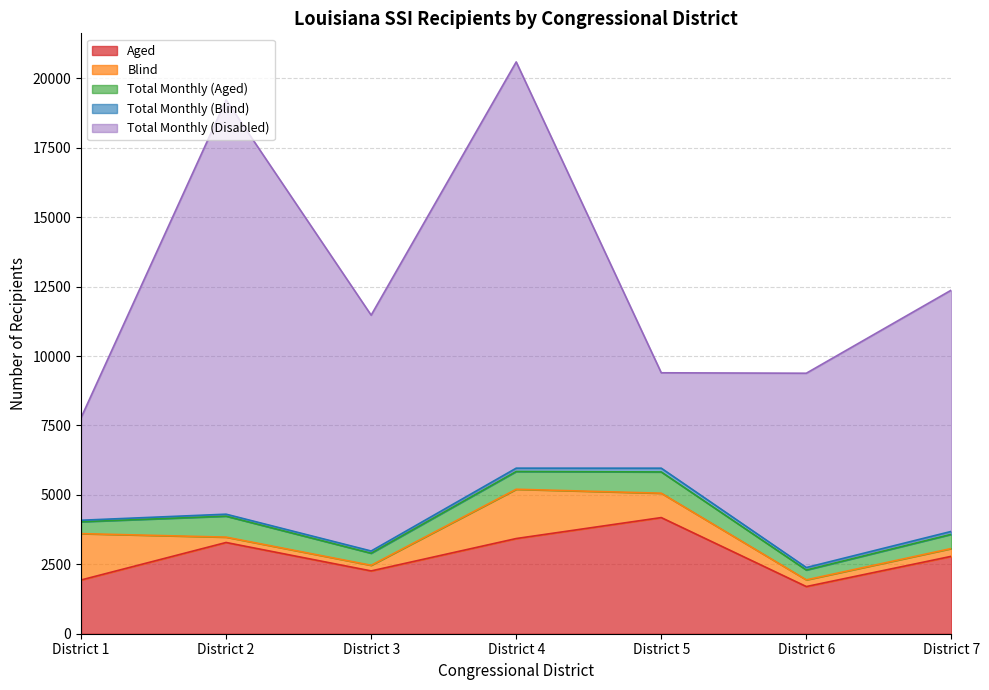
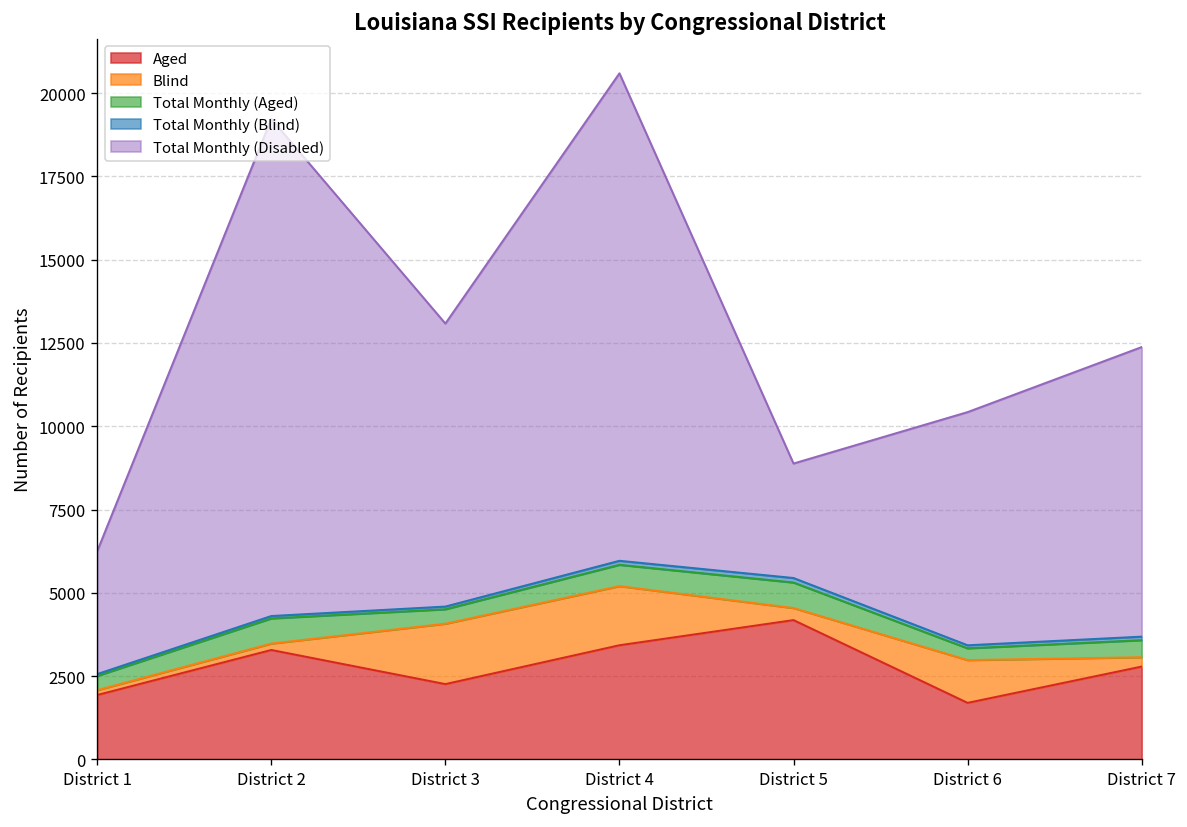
  {
    "Aged": {
      "District 1": 1900,
      "District 2": 3300,
      "District 3": 2300,
      "District 4": 3400,
      "District 5": 4200,
      "District 6": 1700,
      "District 7": 2800
    },
    "Blind": {
-     "District 1": 1700,
+     "District 1": 100,
      "District 2": 200,
-     "District 3": 200,
+     "District 3": 1800,
      "District 4": 1800,
-     "District 5": 900,
-     "District 6": 200,
+     "District 5": 400,
+     "District 6": 1300,
      "District 7": 300
    },
    "Total Monthly (Aged)": {
      "District 4": 600,
      "District 5": 800,
      "District 7": 500
    },
    "Total Monthly (Blind)": {
      "District 4": 100,
      "District 5": 100,
      "District 7": 100
    },
    "Total Monthly (Disabled)": {
      "District 1": 3700,
      "District 3": 8500,
      "District 4": 14600,
      "District 5": 3400,
      "District 6": 7000,
      "District 7": 8700
    }
  }
